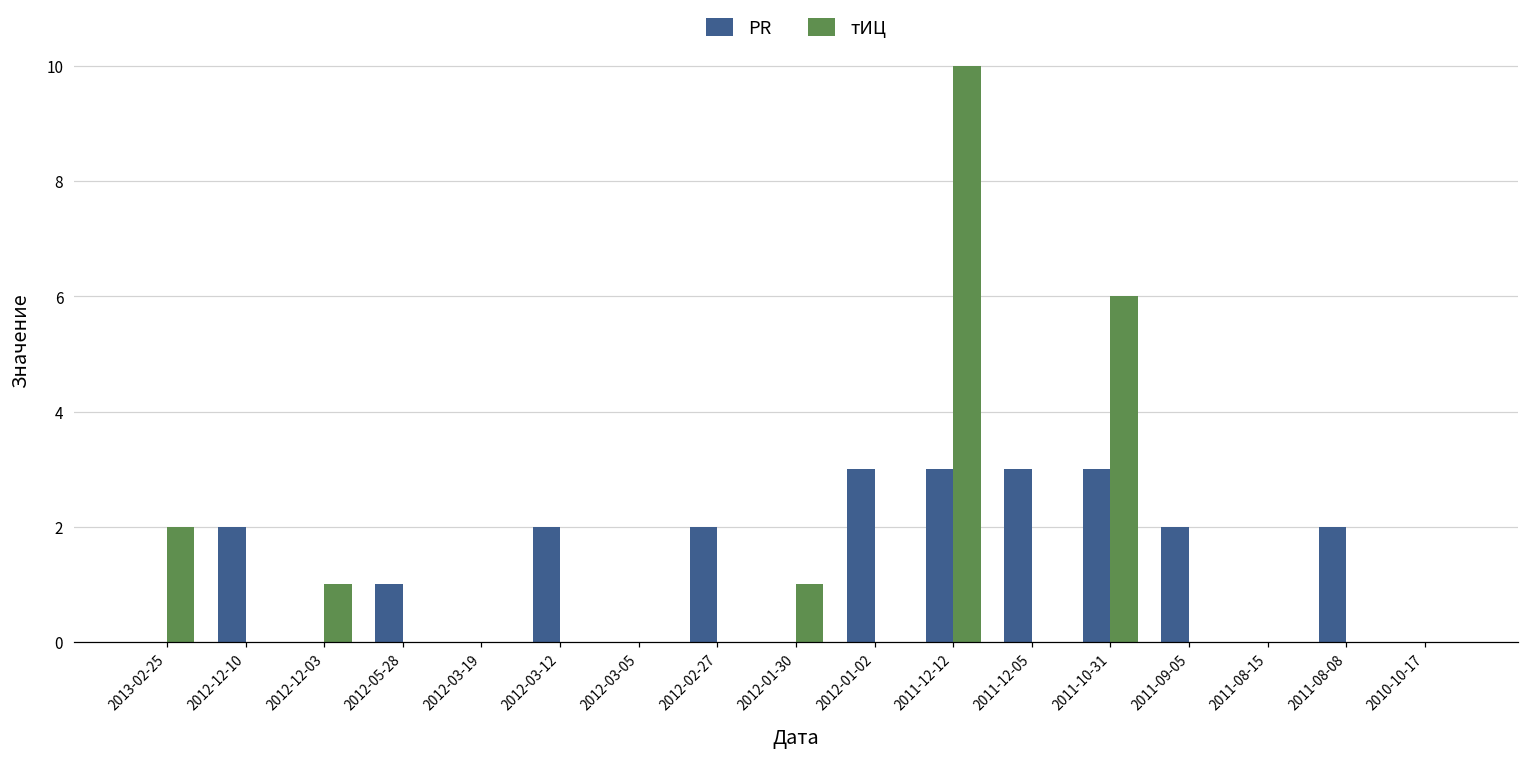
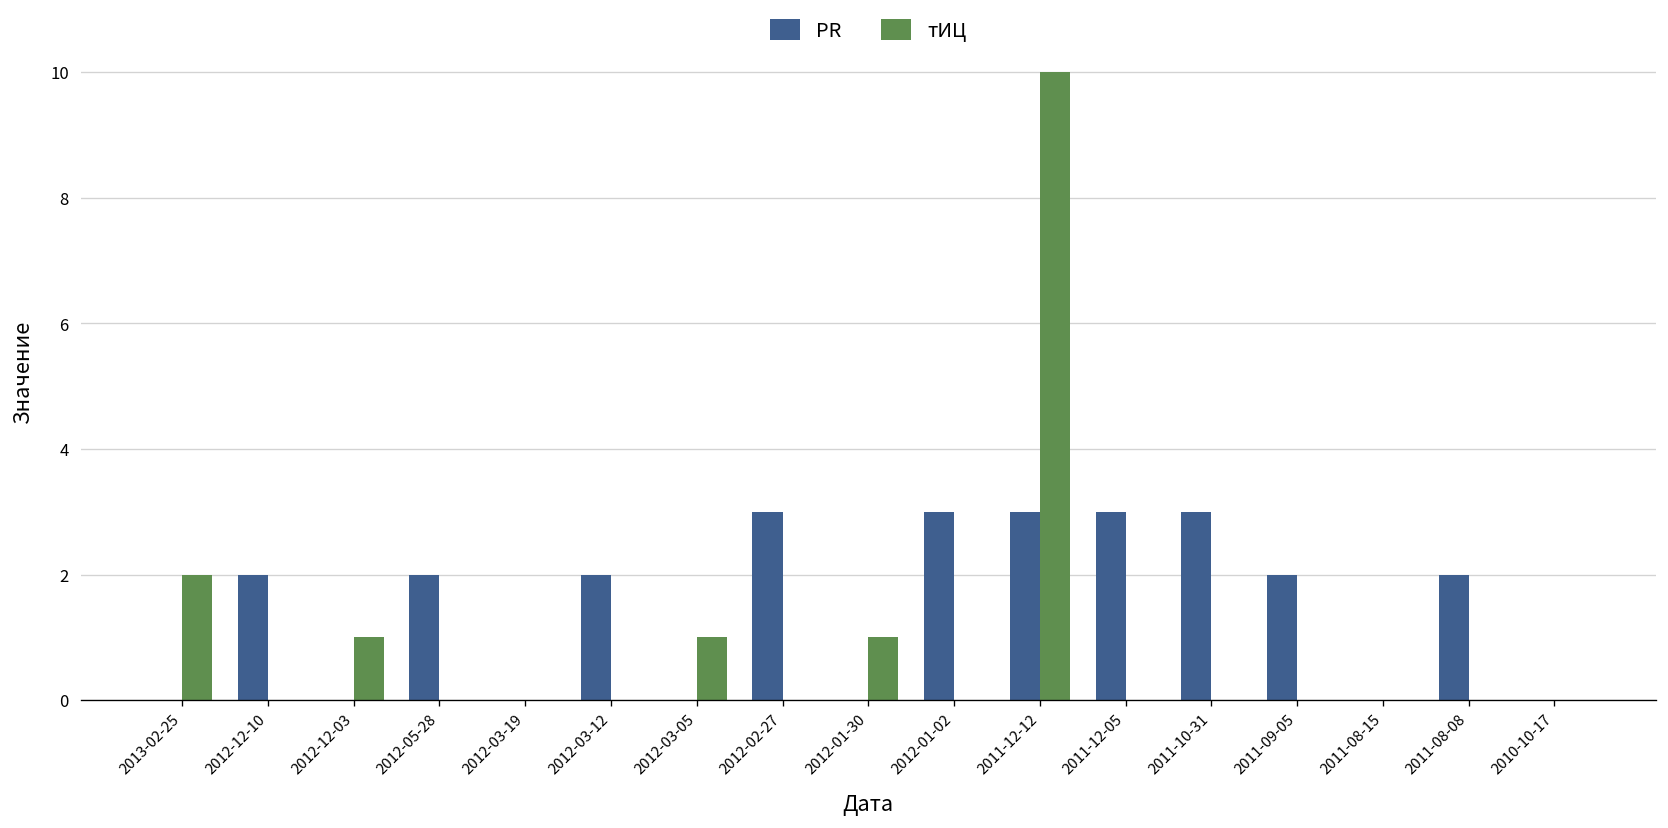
  {
    "PR": {
      "2013-02-25": 0,
      "2012-12-10": 2,
      "2012-12-03": 0,
-     "2012-05-28": 1,
+     "2012-05-28": 2,
      "2012-03-19": 0,
      "2012-03-12": 2,
      "2012-03-05": 0,
-     "2012-02-27": 2,
+     "2012-02-27": 3,
      "2012-01-30": 0,
      "2012-01-02": 3,
      "2011-12-12": 3,
      "2011-12-05": 3,
      "2011-10-31": 3,
      "2011-09-05": 2,
      "2011-08-15": 0,
      "2011-08-08": 2,
      "2010-10-17": 0
    },
    "тИЦ": {
      "2013-02-25": 2,
      "2012-12-10": 0,
      "2012-12-03": 1,
      "2012-05-28": 0,
      "2012-03-19": 0,
      "2012-03-12": 0,
-     "2012-03-05": 0,
+     "2012-03-05": 1,
      "2012-02-27": 0,
      "2012-01-30": 1,
      "2012-01-02": 0,
      "2011-12-12": 10,
      "2011-12-05": 0,
-     "2011-10-31": 6,
+     "2011-10-31": 0,
      "2011-09-05": 0,
      "2011-08-15": 0,
      "2011-08-08": 0,
      "2010-10-17": 0
    }
  }
